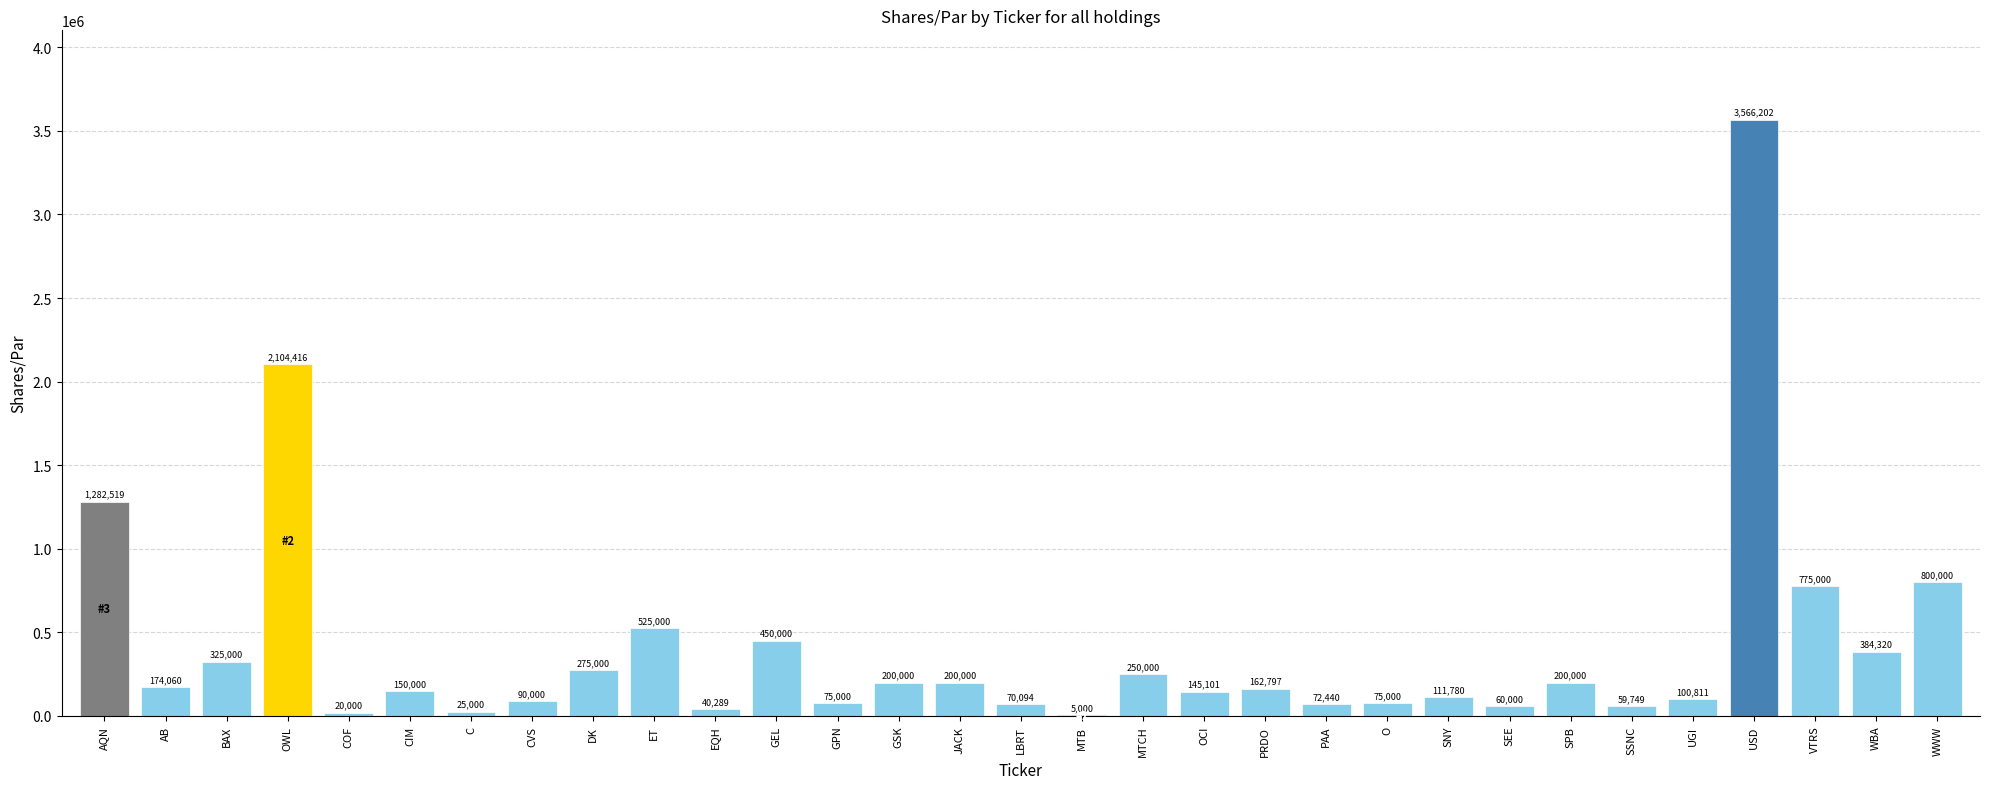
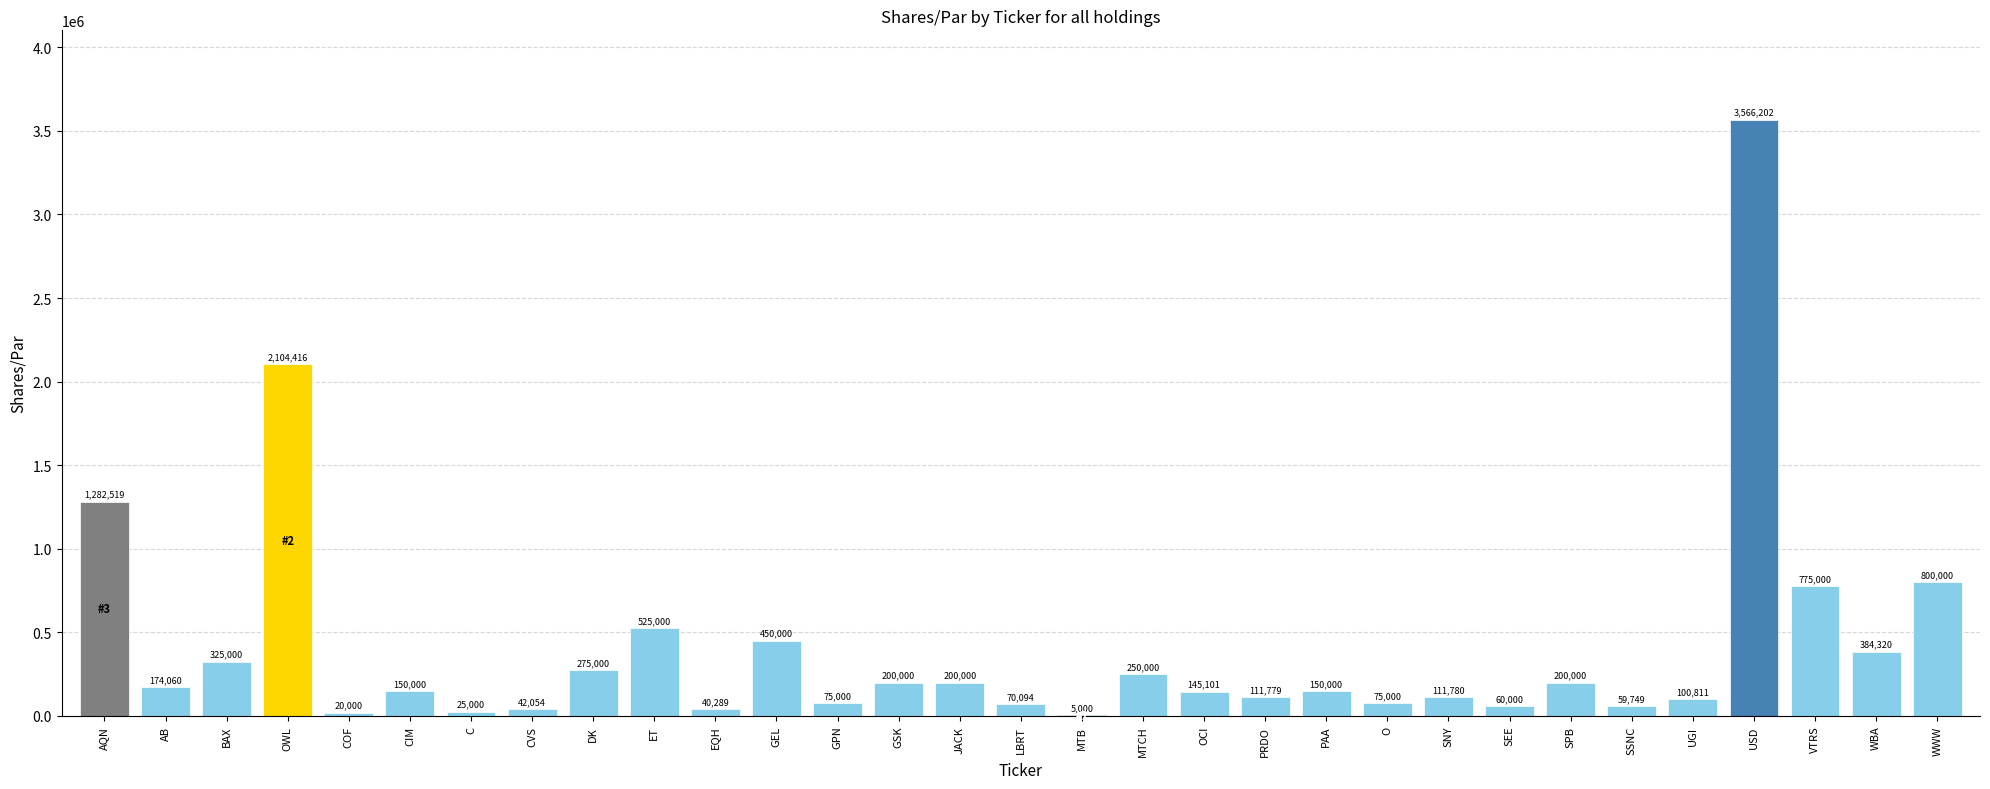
  {
    "AQN": "1,282,519",
    "AB": "174,060",
    "BAX": "325,000",
    "OWL": "2,104,416",
    "COF": "20,000",
    "CIM": "150,000",
    "C": "25,000",
-   "CVS": "90,000",
+   "CVS": "42,054",
    "DK": "275,000",
    "ET": "525,000",
    "EQH": "40,289",
    "GEL": "450,000",
    "GPN": "75,000",
    "GSK": "200,000",
    "JACK": "200,000",
    "LBRT": "70,094",
    "MTB": "5,000",
    "MTCH": "250,000",
    "OCI": "145,101",
-   "PRDO": "162,797",
-   "PAA": "72,440",
+   "PRDO": "111,779",
+   "PAA": "150,000",
    "O": "75,000",
    "SNY": "111,780",
    "SEE": "60,000",
    "SPB": "200,000",
    "SSNC": "59,749",
    "UGI": "100,811",
    "USD": "3,566,202",
    "VTRS": "775,000",
    "WBA": "384,320",
    "WWW": "800,000"
  }
